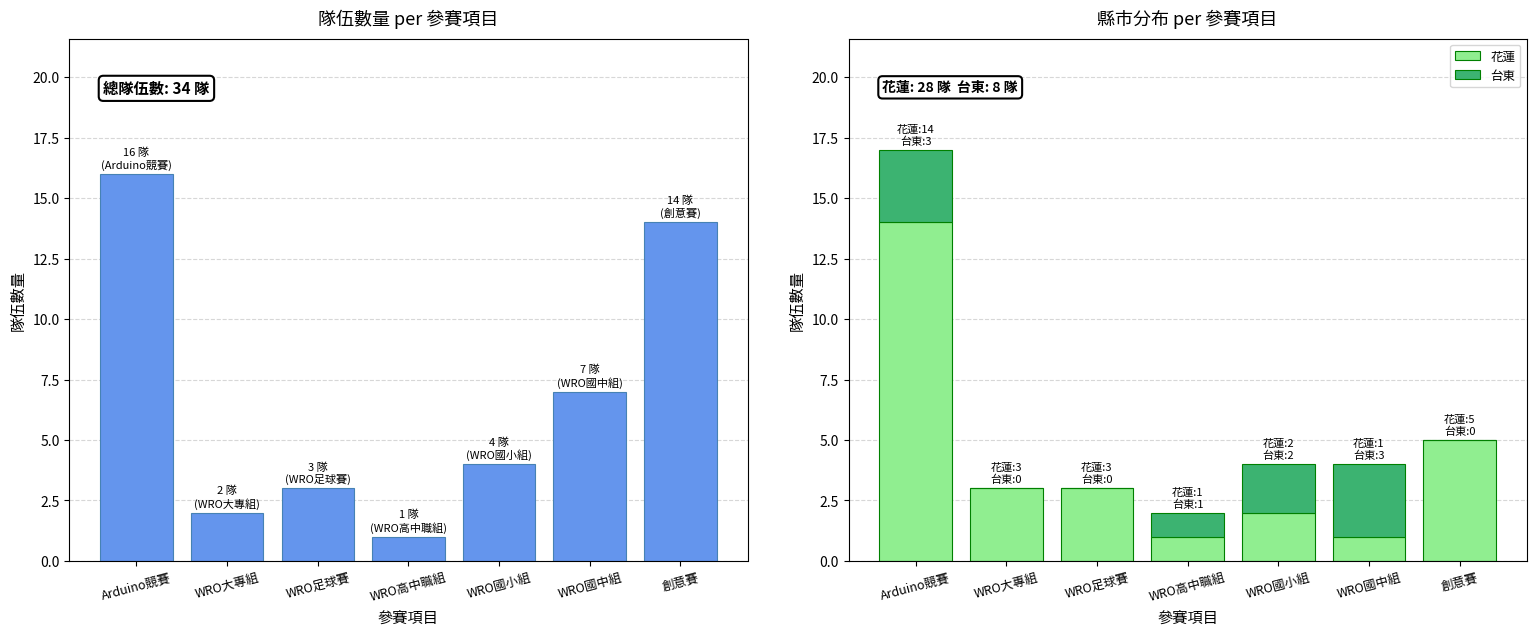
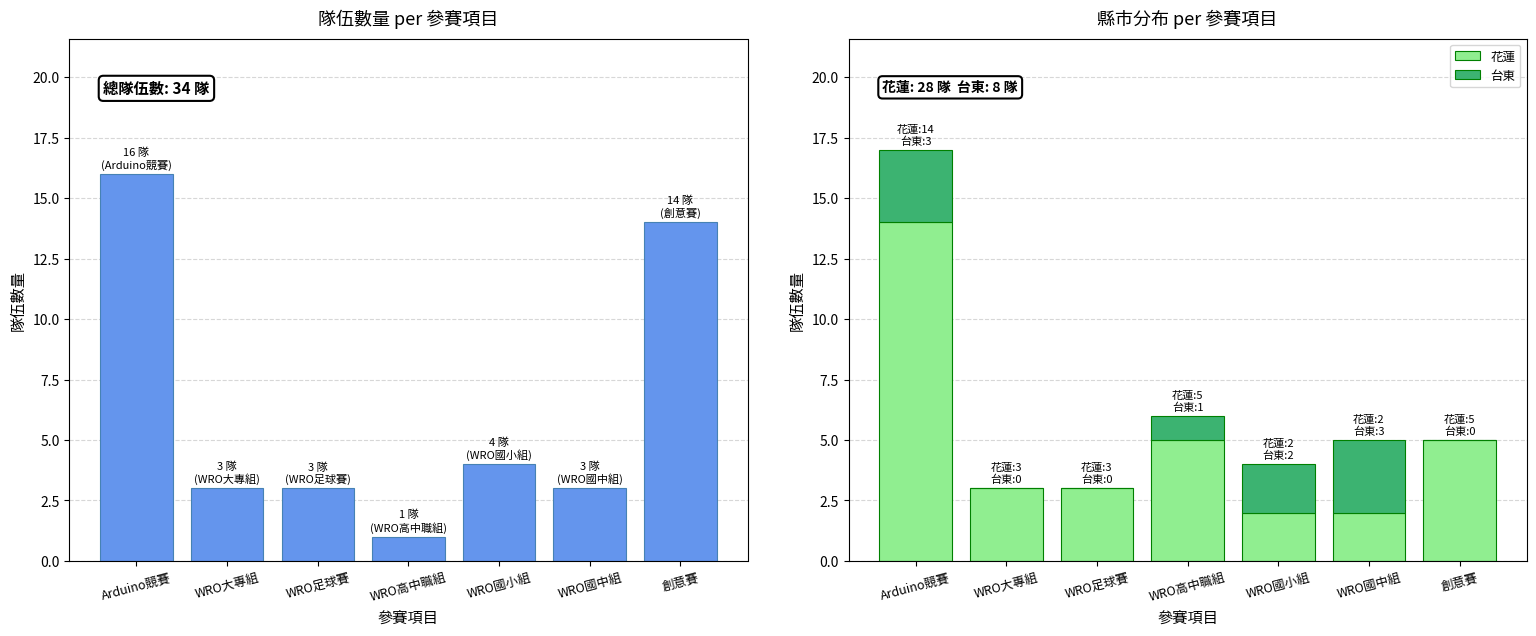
  {
    "隊伍數量 per 參賽項目": {
      "Arduino競賽": 16,
-     "WRO大專組": 2,
+     "WRO大專組": 3,
      "WRO足球賽": 3,
      "WRO高中職組": 1,
      "WRO國小組": 4,
-     "WRO國中組": 7,
+     "WRO國中組": 3,
      "創意賽": 14
    },
    "縣市分布 per 參賽項目": {
      "花蓮": {
        "WRO大專組": 3,
        "WRO足球賽": 3,
-       "WRO高中職組": 1,
-       "WRO國中組": 1,
+       "WRO高中職組": 5,
+       "WRO國中組": 2,
        "創意賽": 5
      },
      "台東": {
        "Arduino競賽": 3,
        "WRO大專組": 0,
        "WRO足球賽": 0,
        "WRO高中職組": 1,
        "WRO國小組": 2,
        "WRO國中組": 3,
        "創意賽": 0
      }
    }
  }
